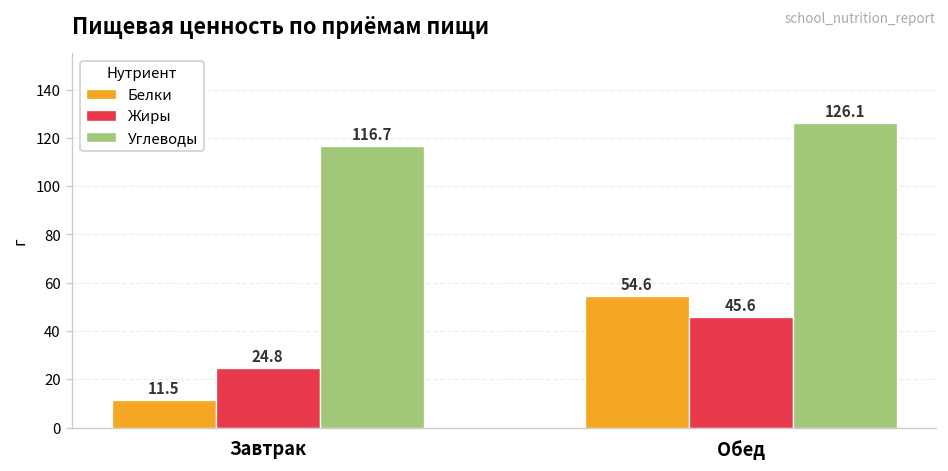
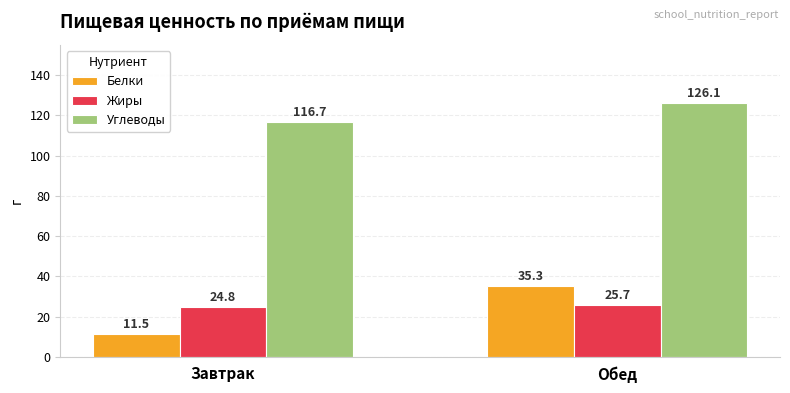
  {
    "Белки": {
      "Завтрак": 11.5,
-     "Обед": 54.6
+     "Обед": 35.3
    },
    "Жиры": {
      "Завтрак": 24.8,
-     "Обед": 45.6
+     "Обед": 25.7
    },
    "Углеводы": {
      "Завтрак": 116.7,
      "Обед": 126.1
    }
  }
